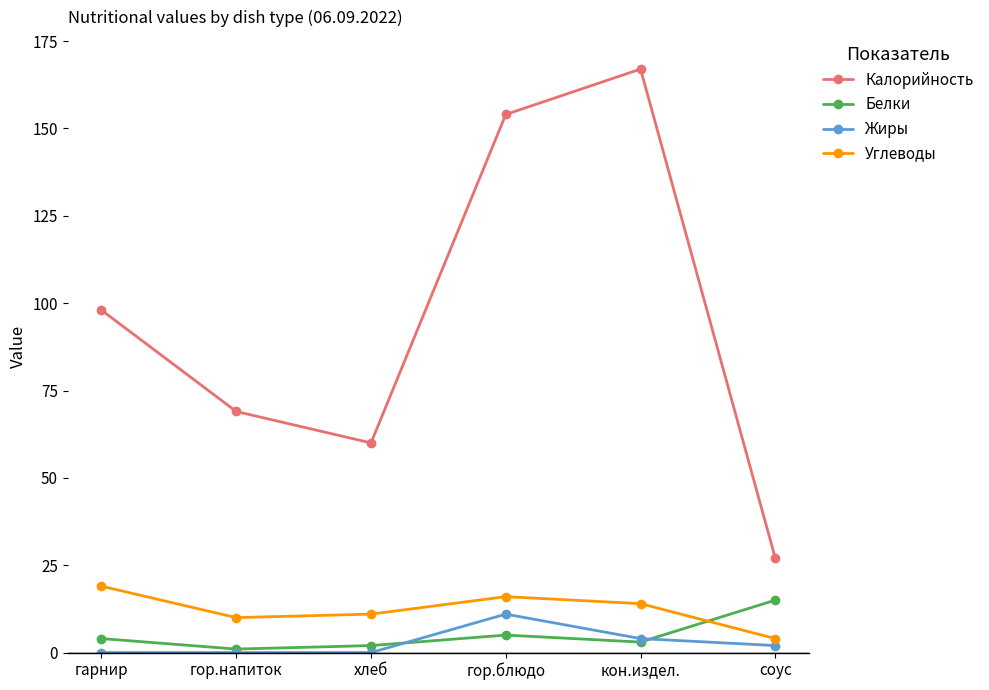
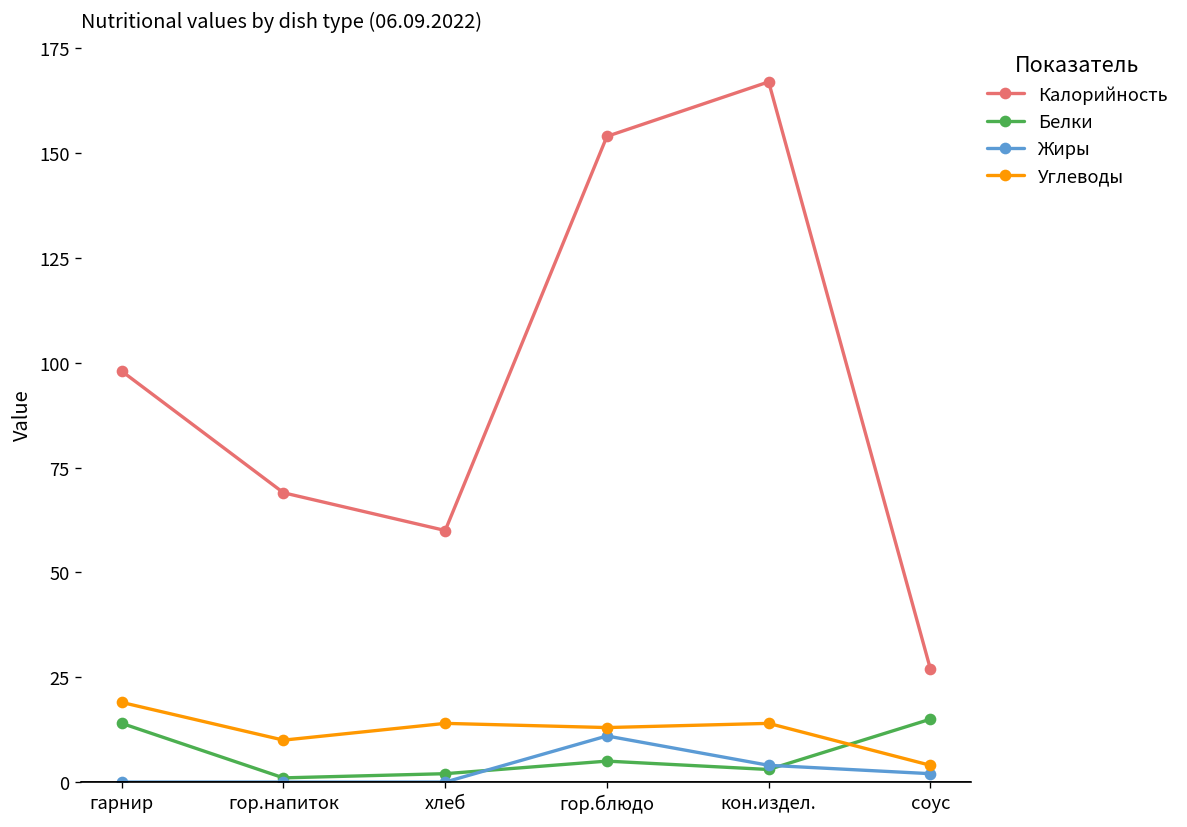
  {
    "Калорийность": {
      "гарнир": 98,
      "гор.напиток": 69,
      "хлеб": 60,
      "гор.блюдо": 154,
      "кон.издел.": 167,
      "соус": 27
    },
    "Белки": {
-     "гарнир": 4,
+     "гарнир": 14,
      "гор.напиток": 1,
      "хлеб": 2,
      "гор.блюдо": 5,
      "кон.издел.": 3,
      "соус": 15
    },
    "Жиры": {
      "гарнир": 0,
      "гор.напиток": 0,
      "хлеб": 0,
      "гор.блюдо": 11,
      "кон.издел.": 4,
      "соус": 2
    },
    "Углеводы": {
      "гарнир": 19,
      "гор.напиток": 10,
-     "хлеб": 11,
-     "гор.блюдо": 16,
+     "хлеб": 14,
+     "гор.блюдо": 13,
      "кон.издел.": 14,
      "соус": 4
    }
  }
